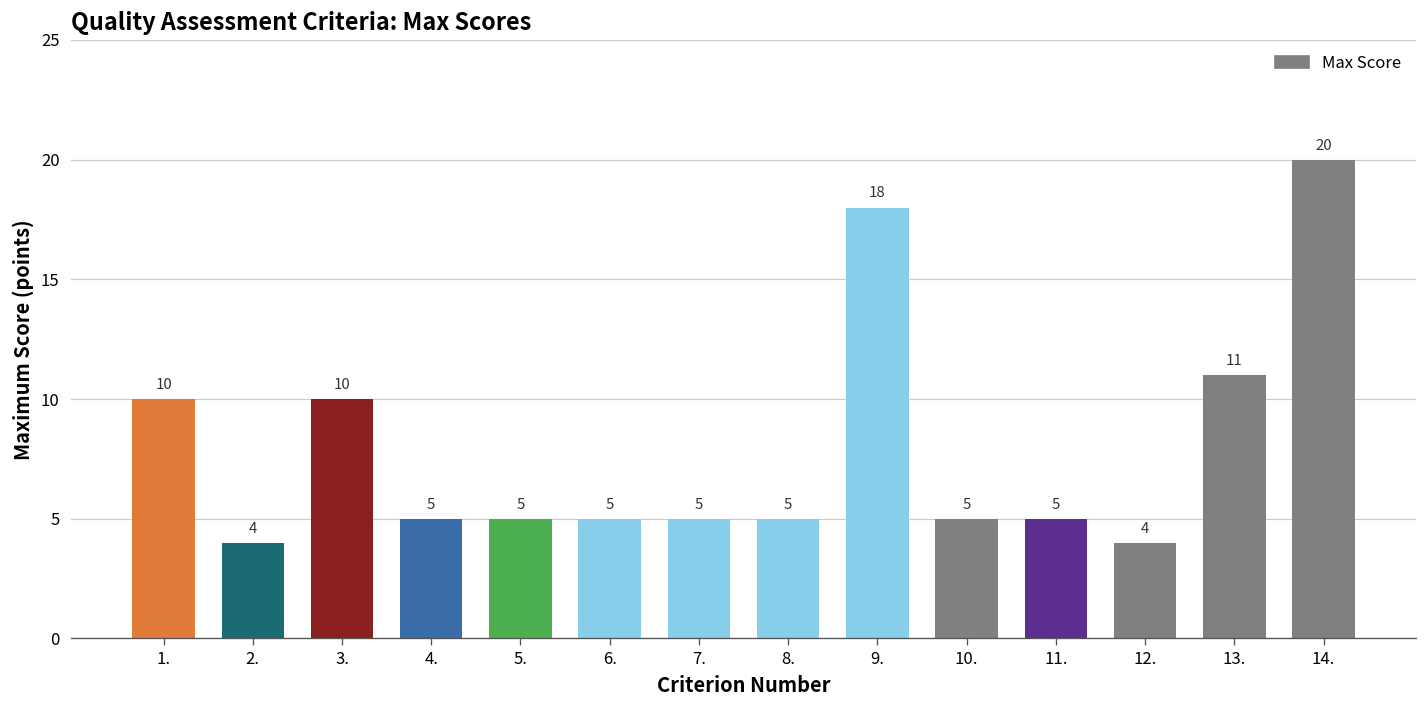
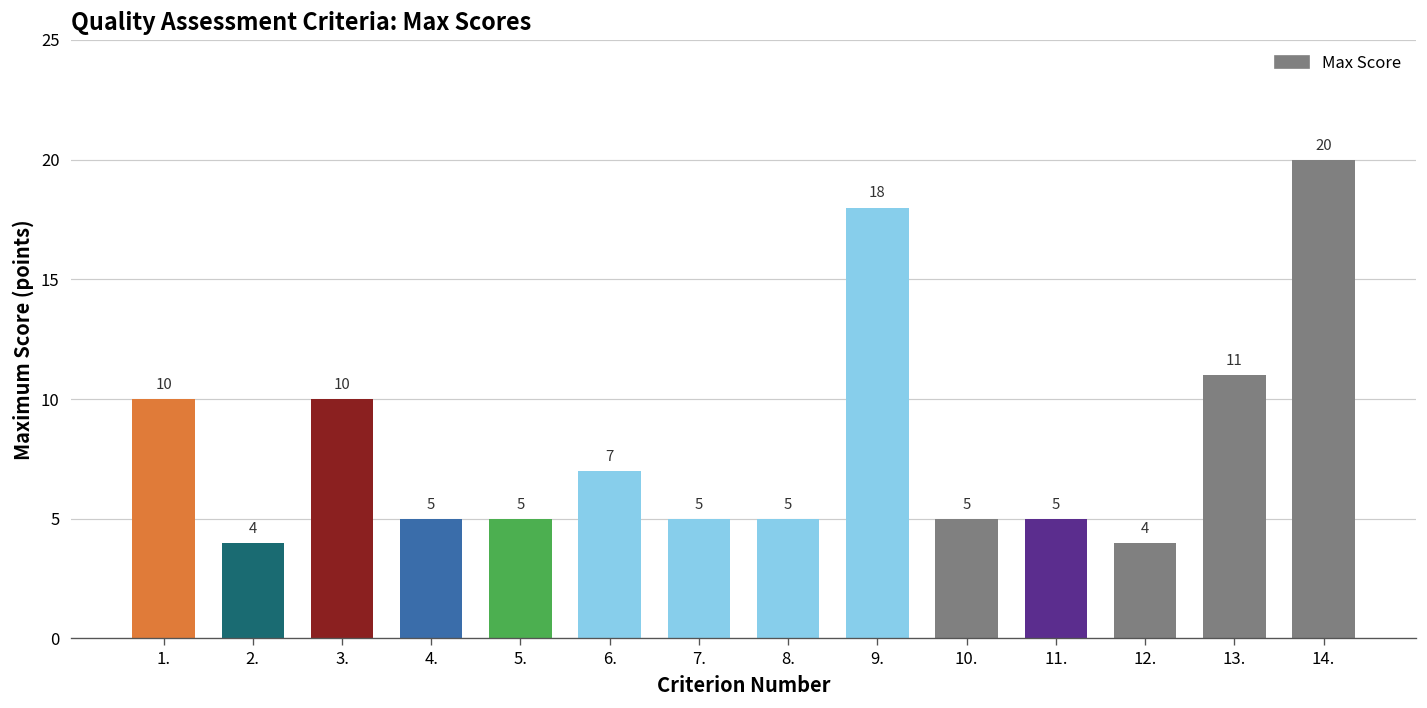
  {
    "1.": 10,
    "2.": 4,
    "3.": 10,
    "4.": 5,
    "5.": 5,
-   "6.": 5,
+   "6.": 7,
    "7.": 5,
    "8.": 5,
    "9.": 18,
    "10.": 5,
    "11.": 5,
    "12.": 4,
    "13.": 11,
    "14.": 20
  }
